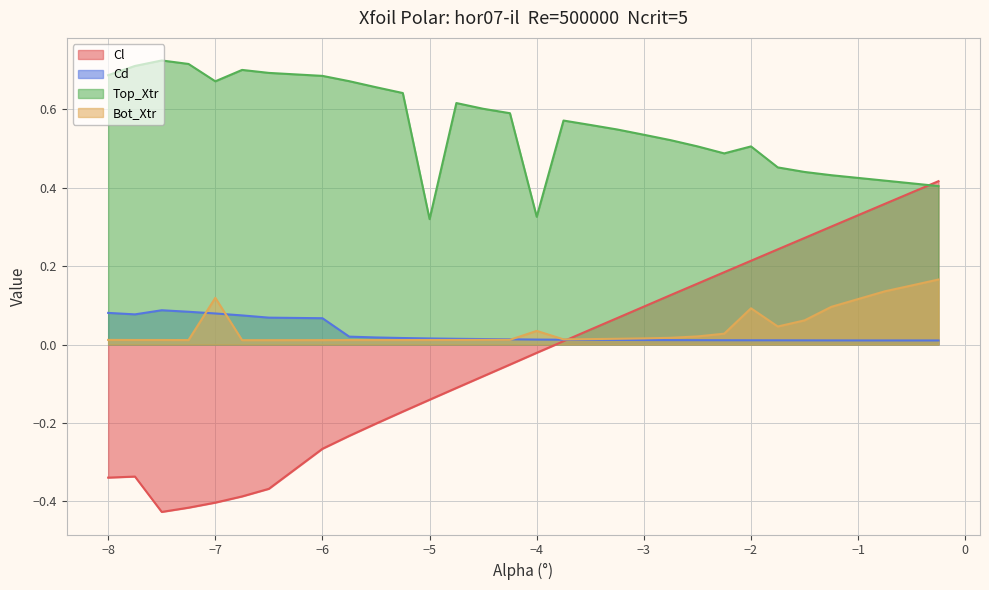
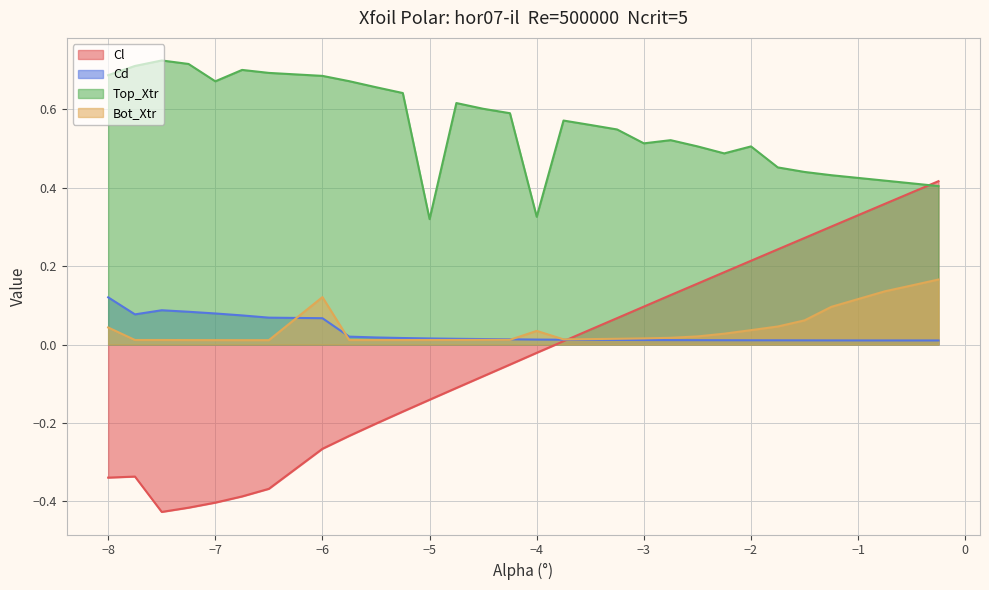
  {
    "Cd": {
-     "−8": 0.08,
+     "−8": 0.12,
      "−7": 0.08,
      "−6": 0.07,
      "−4": 0.01,
      "−2": 0.01
    },
    "Top_Xtr": {
      "−7": 0.67,
      "−6": 0.68,
      "−5": 0.32,
      "−4": 0.33,
-     "−3": 0.53,
+     "−3": 0.51,
      "−2": 0.50
    },
    "Bot_Xtr": {
-     "−8": 0.01,
-     "−7": 0.12,
-     "−6": 0.01,
+     "−8": 0.04,
+     "−7": 0.01,
+     "−6": 0.12,
      "−4": 0.03,
-     "−2": 0.09
+     "−2": 0.04
    }
  }
